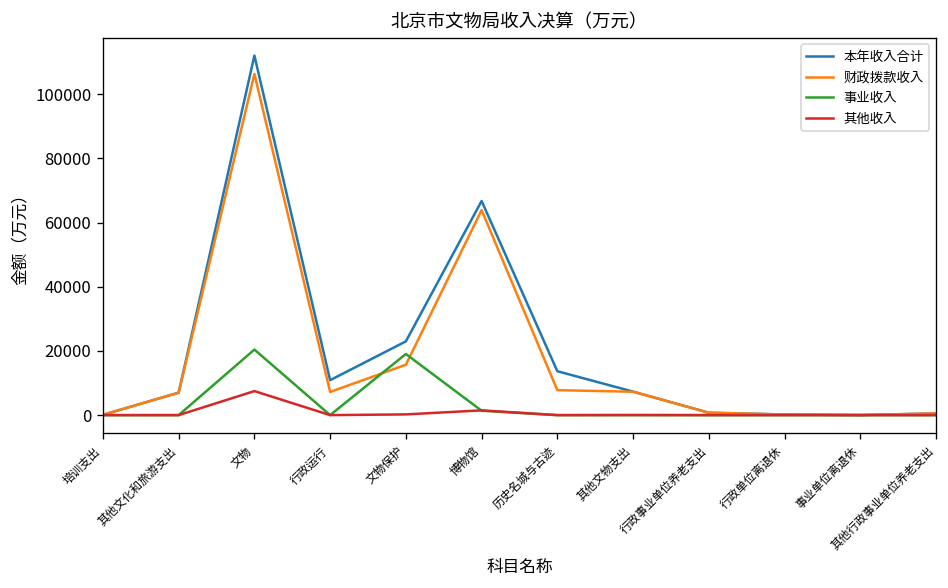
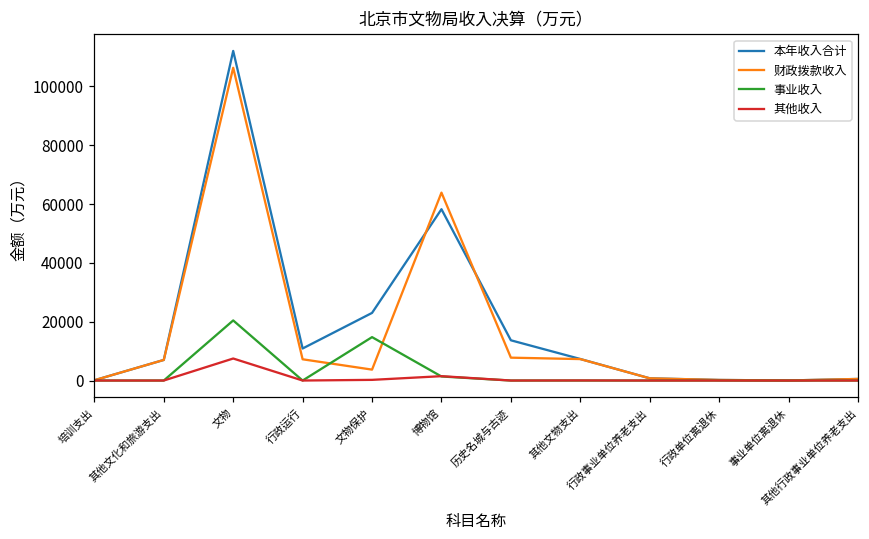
  {
    "本年收入合计": {
      "文物": 112000,
      "行政运行": 11000,
      "文物保护": 23000,
-     "博物馆": 67000,
+     "博物馆": 58000,
      "历史名城与古迹": 14000
    },
    "财政拨款收入": {
      "文物": 106000,
      "行政运行": 7000,
-     "文物保护": 16000,
+     "文物保护": 4000,
      "博物馆": 64000,
      "历史名城与古迹": 8000
    },
    "事业收入": {
      "文物": 20000,
-     "文物保护": 19000
+     "文物保护": 15000
    },
    "其他收入": {
      "文物": 7000,
      "文物保护": 0
    }
  }
